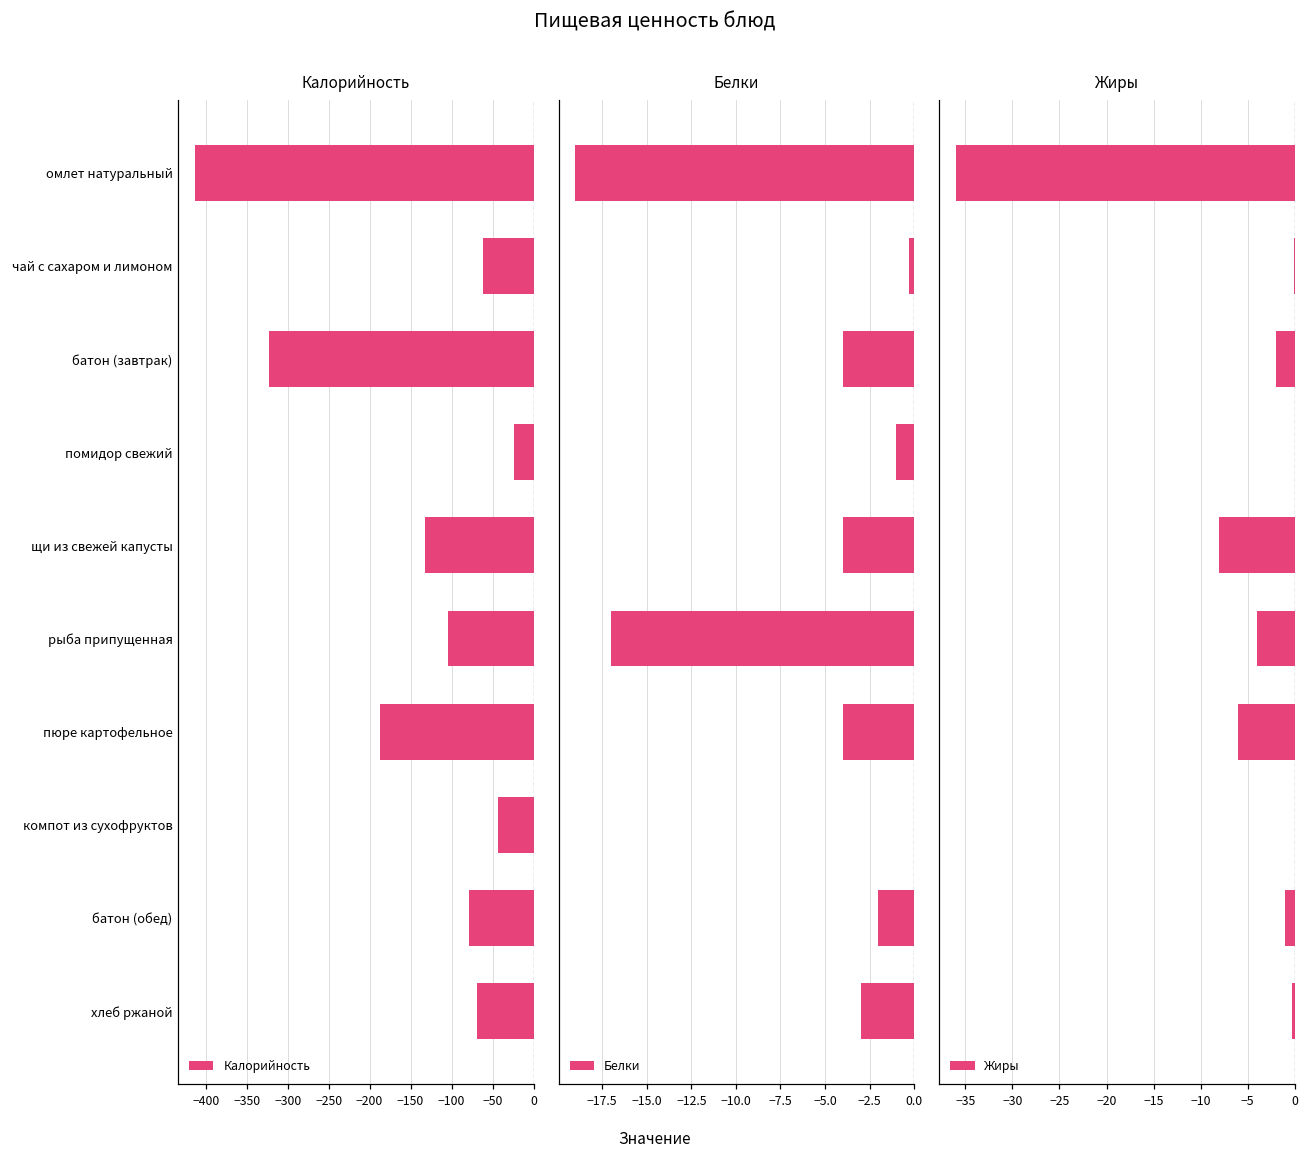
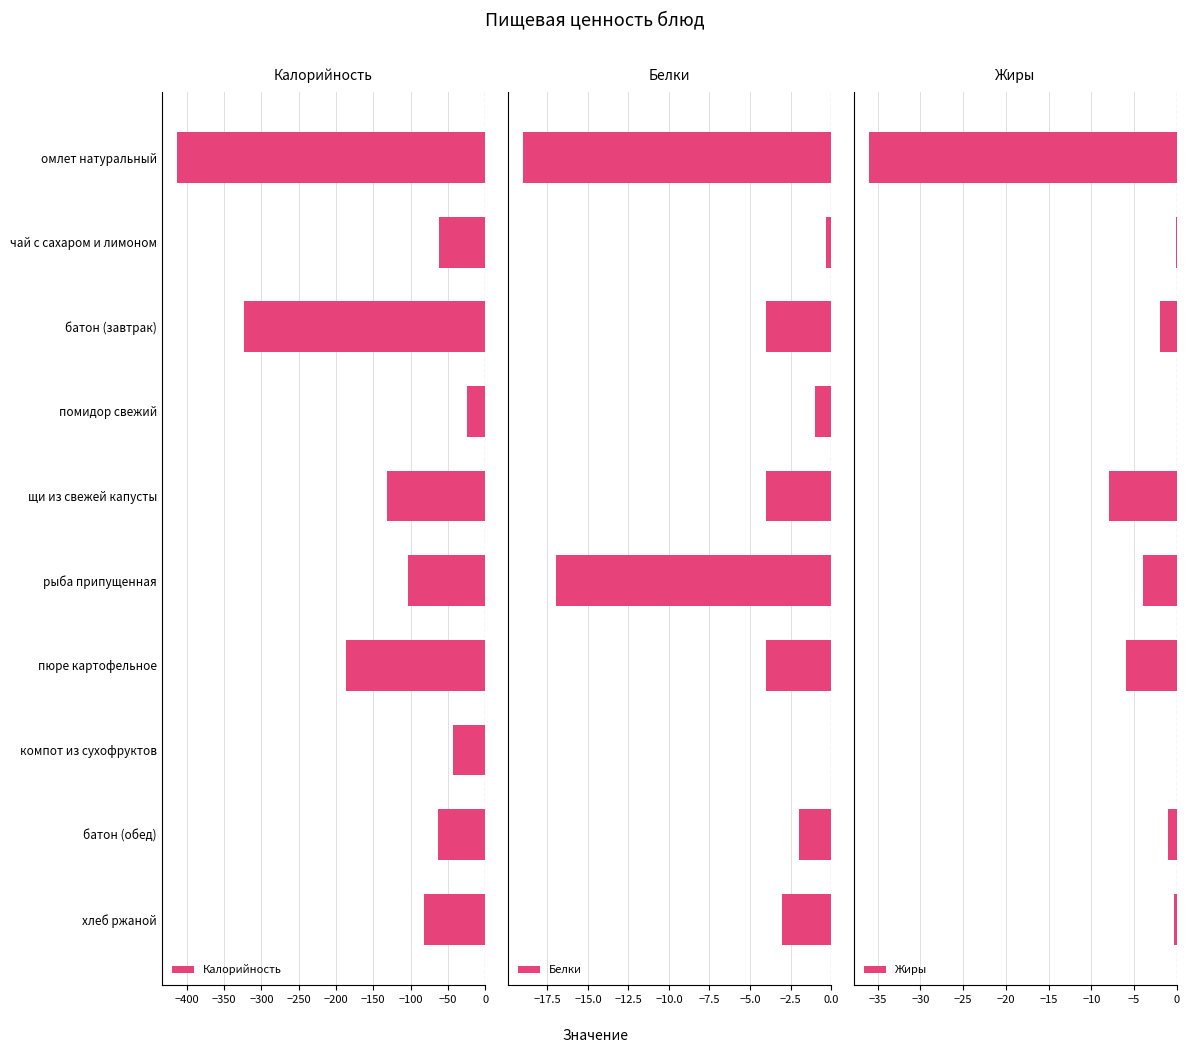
  {
    "Калорийность": {
      "омлет натуральный": -410,
      "чай с сахаром и лимоном": -60,
      "батон (завтрак)": -320,
      "помидор свежий": -20,
      "щи из свежей капусты": -130,
      "рыба припущенная": -100,
      "пюре картофельное": -190,
      "компот из сухофруктов": -40,
-     "батон (обед)": -80,
-     "хлеб ржаной": -70
+     "батон (обед)": -60,
+     "хлеб ржаной": -80
    }
  }
